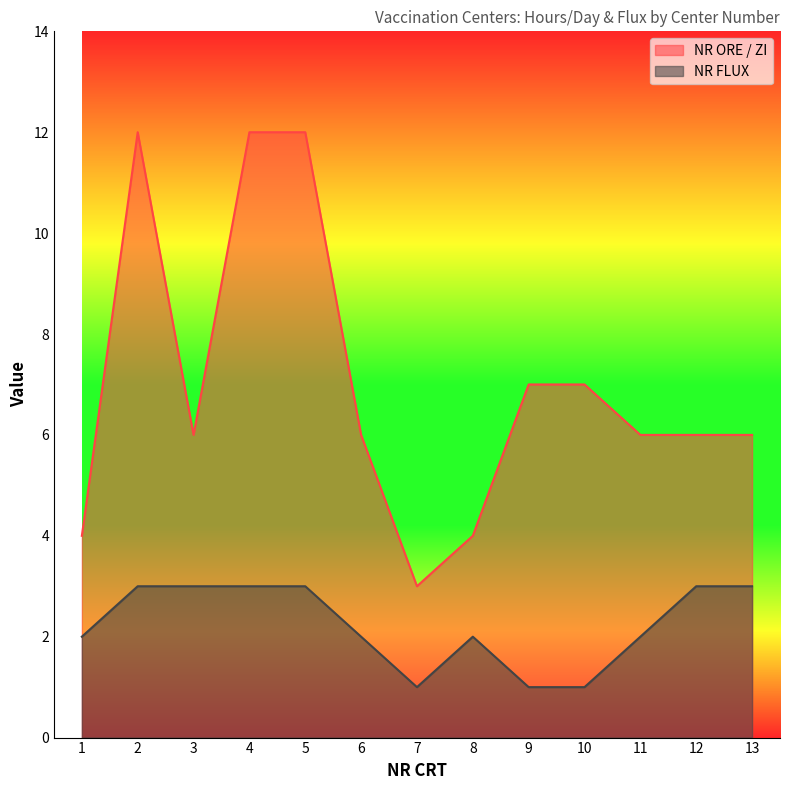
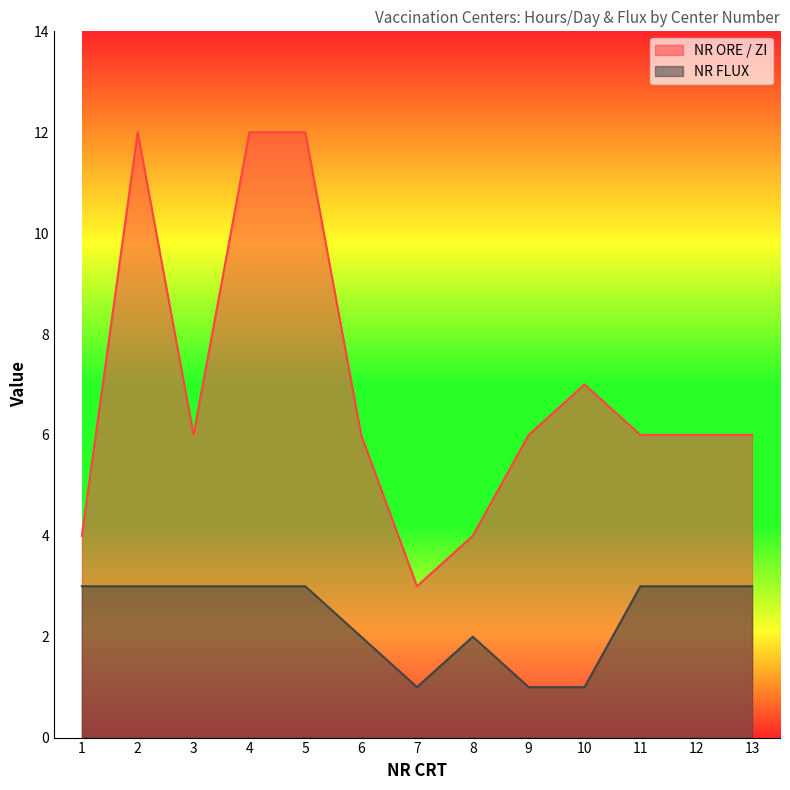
  {
    "NR ORE / ZI": {
      "1": 4,
      "2": 12,
      "3": 6,
      "4": 12,
      "5": 12,
      "6": 6,
      "7": 3,
      "8": 4,
-     "9": 7,
+     "9": 6,
      "10": 7,
      "11": 6,
      "12": 6,
      "13": 6
    },
    "NR FLUX": {
-     "1": 2,
+     "1": 3,
      "2": 3,
      "3": 3,
      "4": 3,
      "5": 3,
      "6": 2,
      "7": 1,
      "8": 2,
      "9": 1,
      "10": 1,
-     "11": 2,
+     "11": 3,
      "12": 3,
      "13": 3
    }
  }
